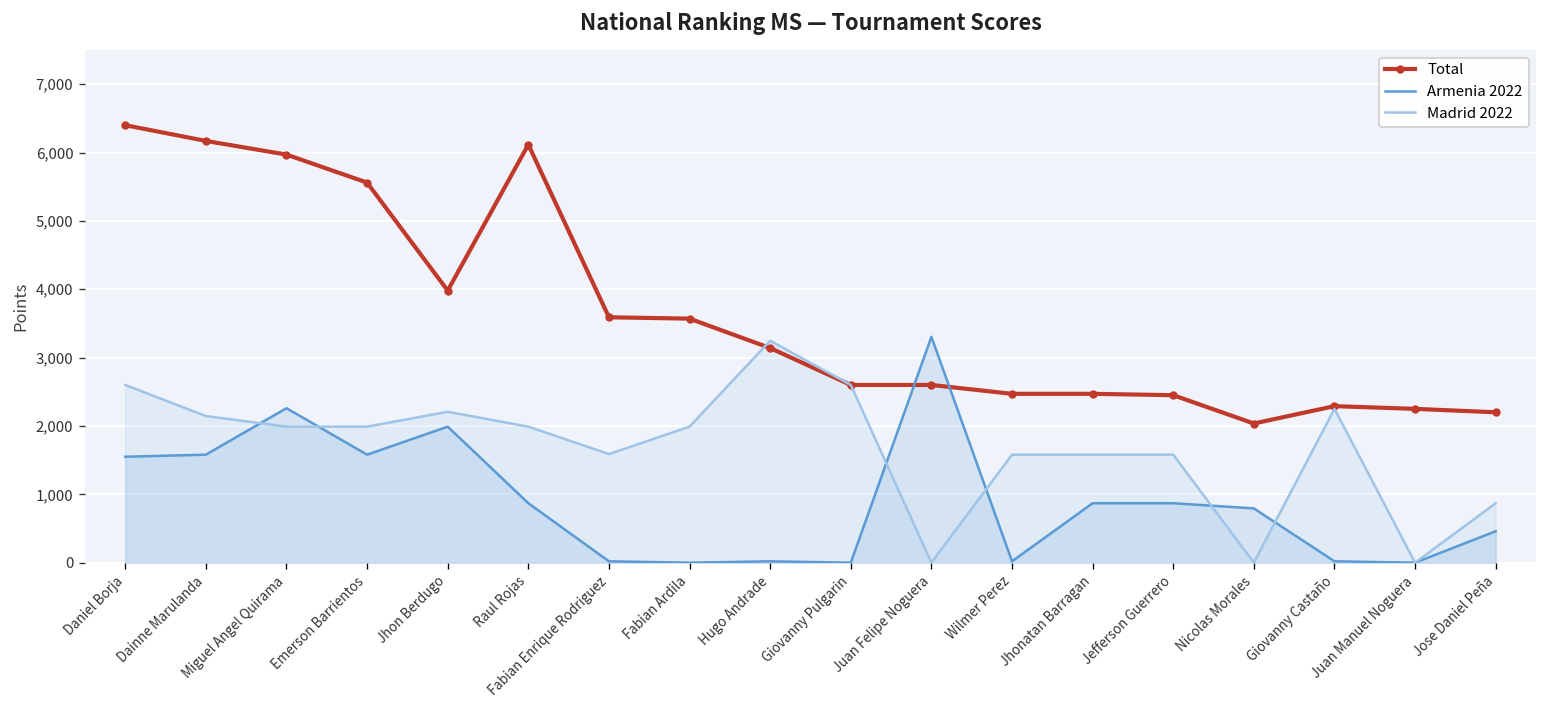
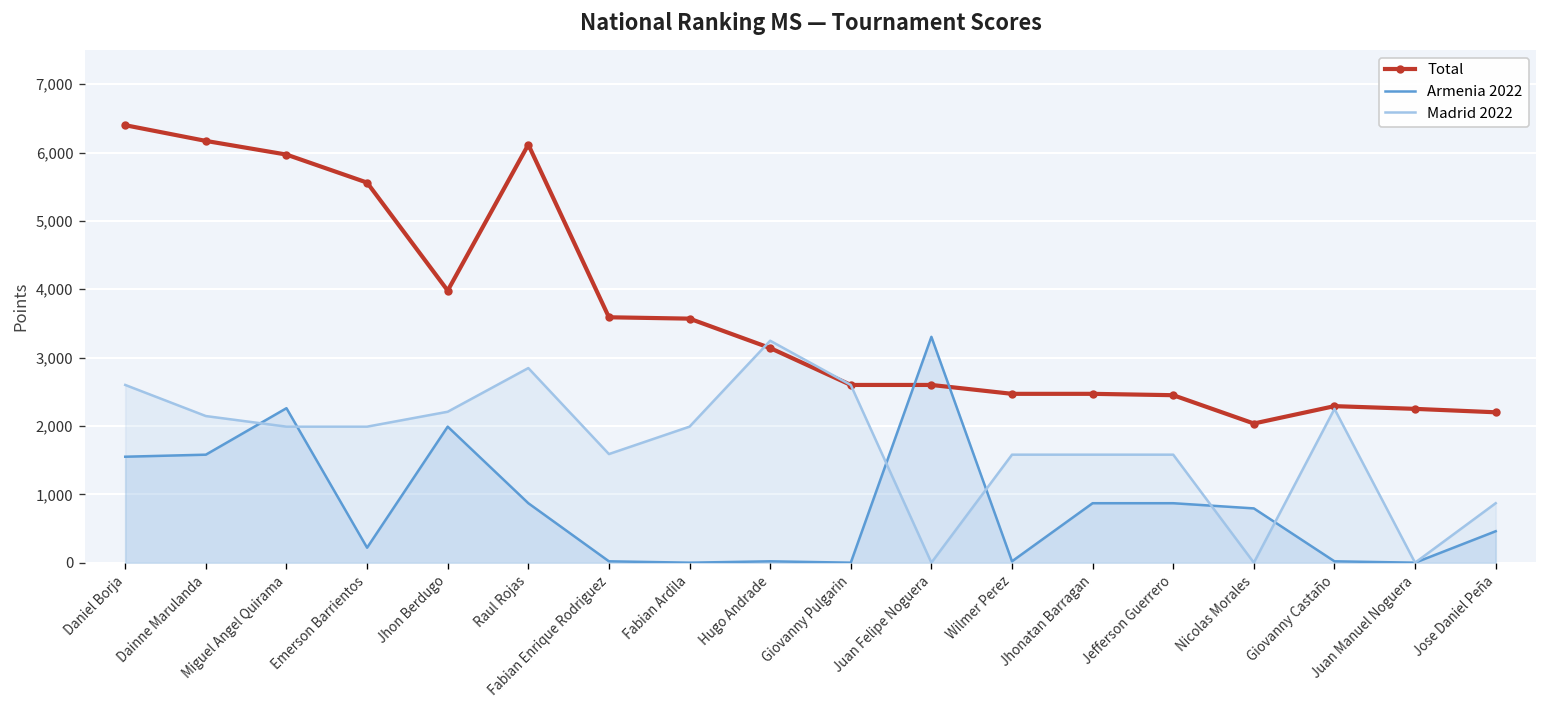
  {
    "Total": {
      "Daniel Borja": "6,400",
      "Dainne Marulanda": "6,200",
      "Miguel Angel Quirama": "6,000",
      "Emerson Barrientos": "5,600",
      "Jhon Berdugo": "4,000",
      "Raul Rojas": "6,100",
      "Fabian Enrique Rodriguez": "3,600",
      "Fabian Ardila": "3,600",
      "Hugo Andrade": "3,100",
      "Juan Felipe Noguera": "2,600",
      "Wilmer Perez": "2,500",
      "Jhonatan Barragan": "2,500",
      "Jefferson Guerrero": "2,500",
      "Nicolas Morales": "2,000",
      "Juan Manuel Noguera": "2,300",
      "Jose Daniel Peña": "2,200"
    },
    "Armenia 2022": {
      "Daniel Borja": "1,600",
      "Dainne Marulanda": "1,600",
      "Miguel Angel Quirama": "2,300",
-     "Emerson Barrientos": "1,600",
+     "Emerson Barrientos": "200",
      "Jhon Berdugo": "2,000",
      "Raul Rojas": "900",
      "Fabian Enrique Rodriguez": "0",
      "Fabian Ardila": "0",
      "Hugo Andrade": "0",
      "Giovanny Pulgarin": "0",
      "Juan Felipe Noguera": "3,300",
      "Wilmer Perez": "0",
      "Jhonatan Barragan": "900",
      "Jefferson Guerrero": "900",
      "Nicolas Morales": "800",
      "Giovanny Castaño": "0",
      "Jose Daniel Peña": "500"
    },
    "Madrid 2022": {
      "Daniel Borja": "2,600",
      "Dainne Marulanda": "2,100",
      "Miguel Angel Quirama": "2,000",
      "Emerson Barrientos": "2,000",
      "Jhon Berdugo": "2,200",
-     "Raul Rojas": "2,000",
+     "Raul Rojas": "2,800",
      "Fabian Enrique Rodriguez": "1,600",
      "Fabian Ardila": "2,000",
      "Hugo Andrade": "3,200",
      "Juan Felipe Noguera": "0",
      "Wilmer Perez": "1,600",
      "Jhonatan Barragan": "1,600",
      "Jefferson Guerrero": "1,600",
      "Nicolas Morales": "0",
      "Jose Daniel Peña": "900"
    }
  }
